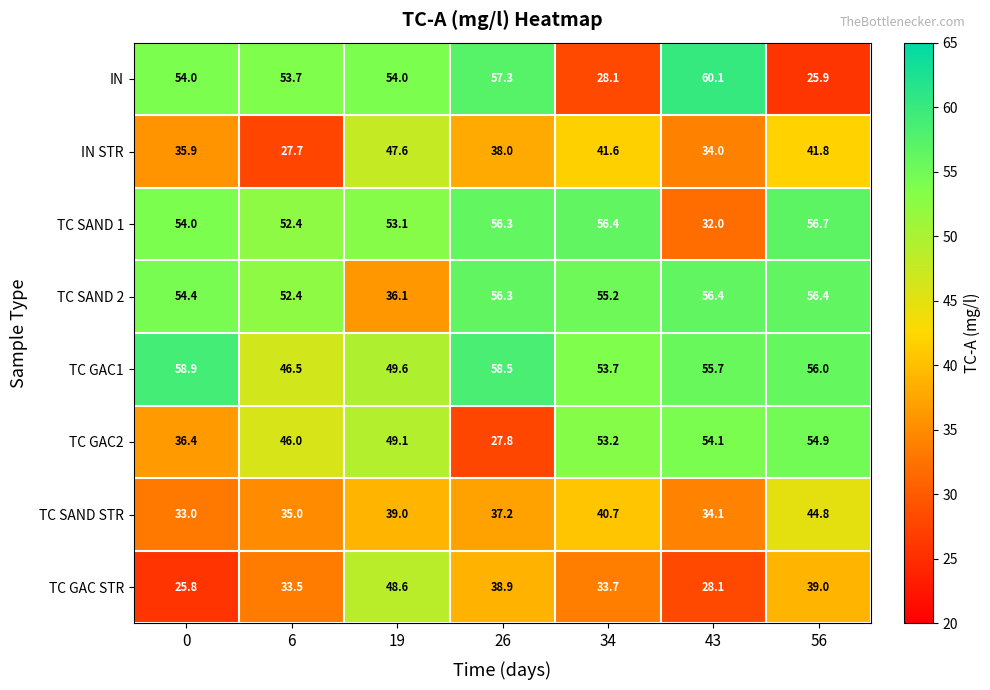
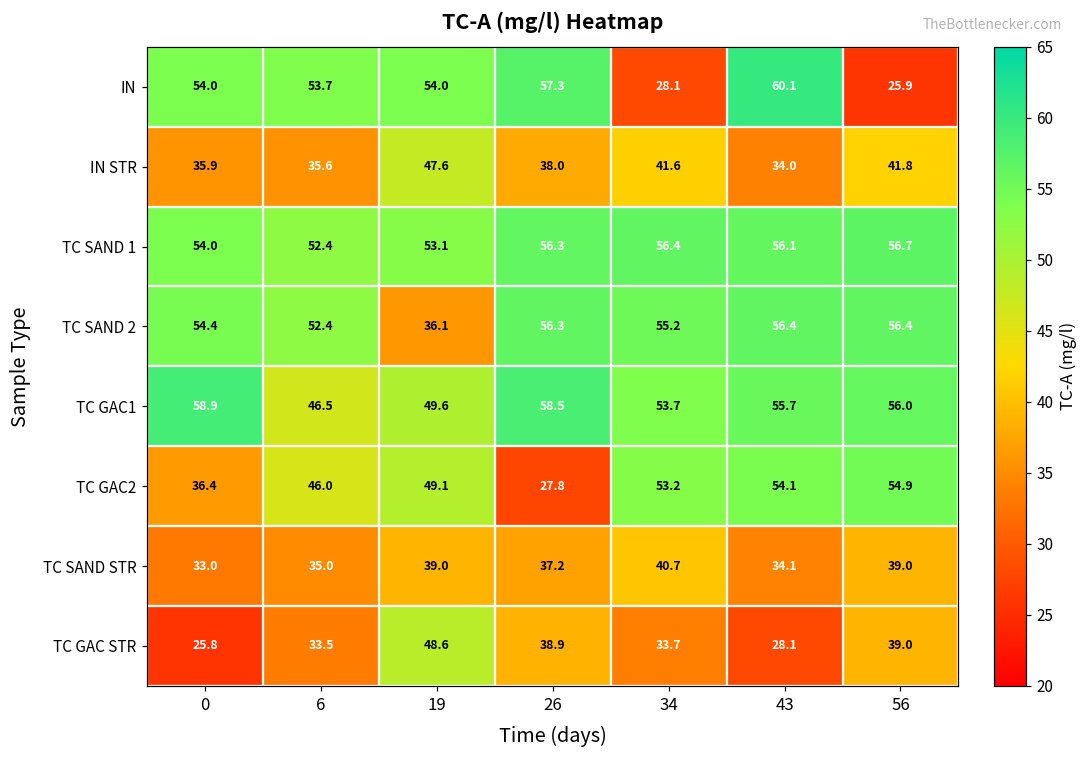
  {
    "IN": {
      "0": 54.0,
      "6": 53.7,
      "19": 54.0,
      "26": 57.3,
      "34": 28.1,
      "43": 60.1,
      "56": 25.9
    },
    "IN STR": {
      "0": 35.9,
-     "6": 27.7,
+     "6": 35.6,
      "19": 47.6,
      "26": 38.0,
      "34": 41.6,
      "43": 34.0,
      "56": 41.8
    },
    "TC SAND 1": {
      "0": 54.0,
      "6": 52.4,
      "19": 53.1,
      "26": 56.3,
      "34": 56.4,
-     "43": 32.0,
+     "43": 56.1,
      "56": 56.7
    },
    "TC SAND 2": {
      "0": 54.4,
      "6": 52.4,
      "19": 36.1,
      "26": 56.3,
      "34": 55.2,
      "43": 56.4,
      "56": 56.4
    },
    "TC GAC1": {
      "0": 58.9,
      "6": 46.5,
      "19": 49.6,
      "26": 58.5,
      "34": 53.7,
      "43": 55.7,
      "56": 56.0
    },
    "TC GAC2": {
      "0": 36.4,
      "6": 46.0,
      "19": 49.1,
      "26": 27.8,
      "34": 53.2,
      "43": 54.1,
      "56": 54.9
    },
    "TC SAND STR": {
      "0": 33.0,
      "6": 35.0,
      "19": 39.0,
      "26": 37.2,
      "34": 40.7,
      "43": 34.1,
-     "56": 44.8
+     "56": 39.0
    },
    "TC GAC STR": {
      "0": 25.8,
      "6": 33.5,
      "19": 48.6,
      "26": 38.9,
      "34": 33.7,
      "43": 28.1,
      "56": 39.0
    }
  }
